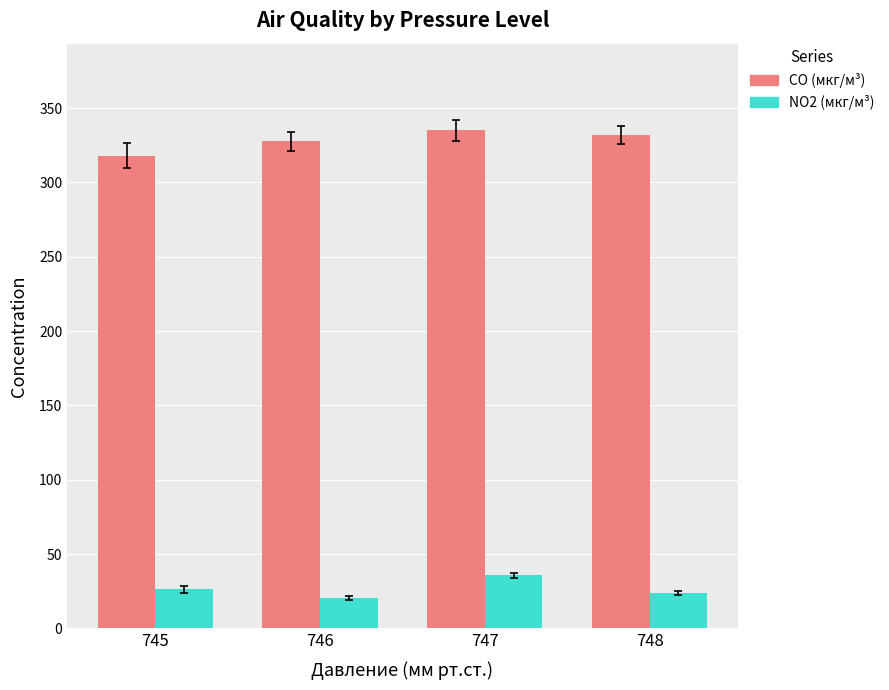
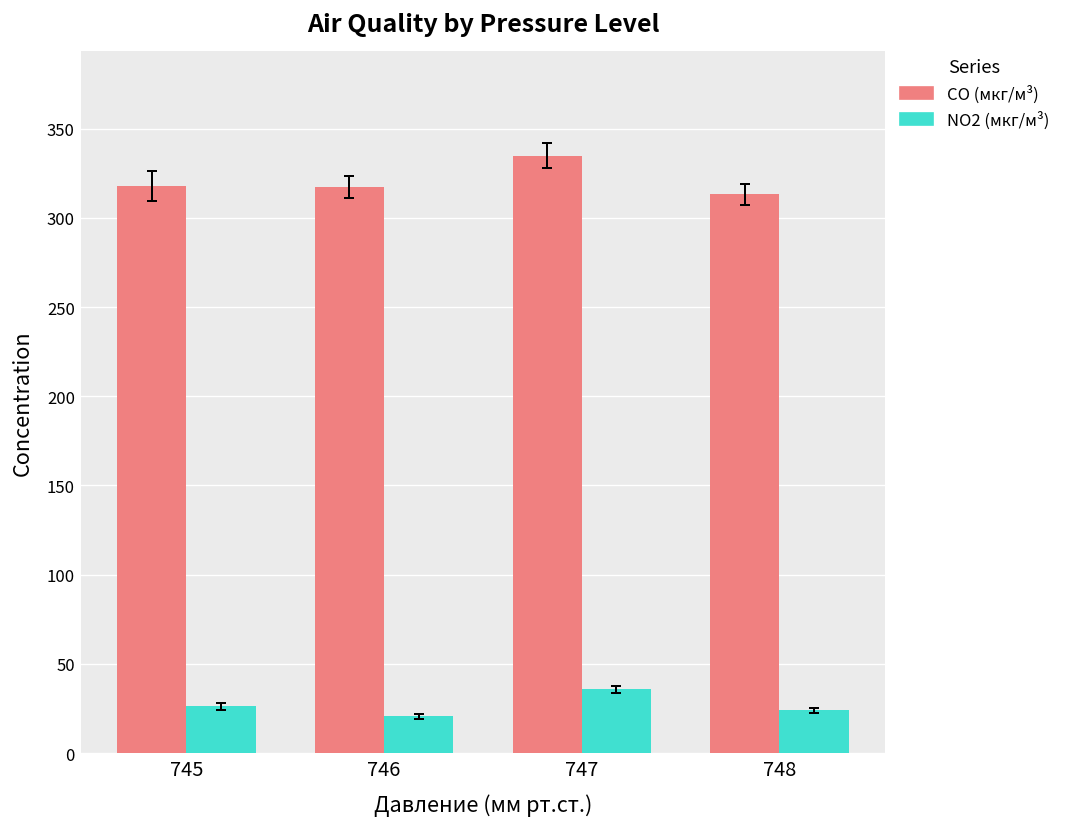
  {
    "CO (мкг/м³)": {
      "745": 318,
-     "746": 328,
+     "746": 317,
      "747": 335,
-     "748": 332
+     "748": 313
    },
    "NO2 (мкг/м³)": {
      "745": 26,
      "746": 21,
      "747": 36,
      "748": 24
    }
  }
